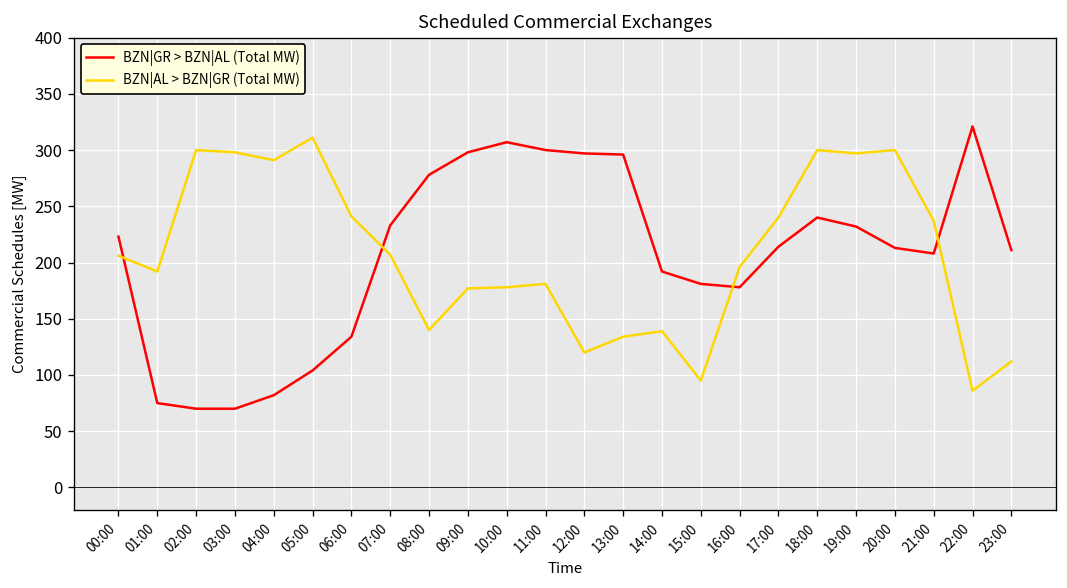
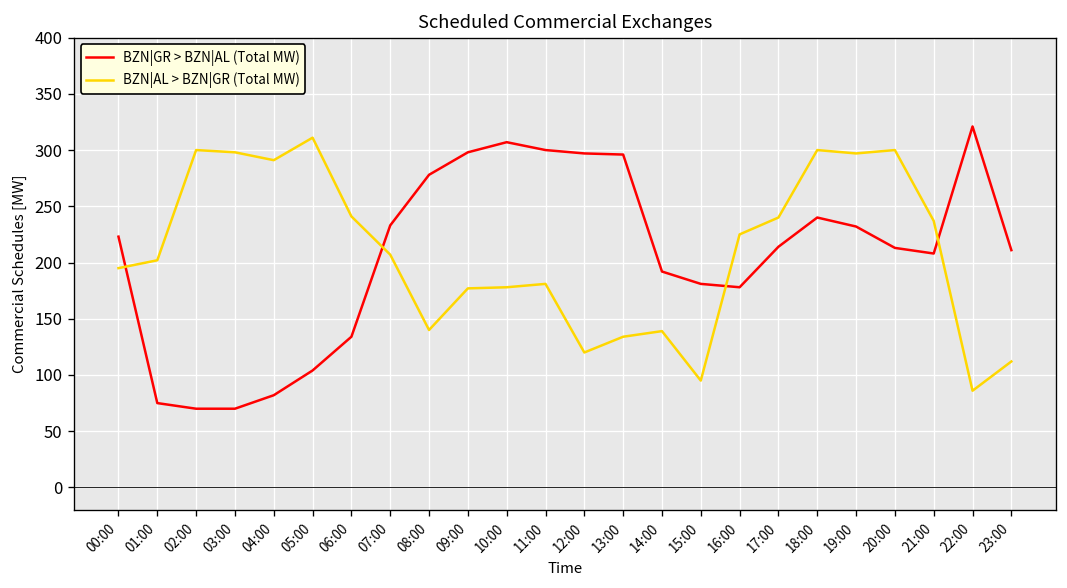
  {
    "BZN|GR > BZN|AL (Total MW)": {
      "00:00": 220,
      "01:00": 80,
      "02:00": 70,
      "03:00": 70,
      "04:00": 80,
      "05:00": 100,
      "06:00": 130,
      "07:00": 230,
      "08:00": 280,
      "09:00": 300,
      "10:00": 310,
      "11:00": 300,
      "12:00": 300,
      "13:00": 300,
      "14:00": 190,
      "15:00": 180,
      "16:00": 180,
      "17:00": 210,
      "18:00": 240,
      "19:00": 230,
      "20:00": 210,
      "21:00": 210,
      "22:00": 320,
      "23:00": 210
    },
    "BZN|AL > BZN|GR (Total MW)": {
-     "00:00": 210,
-     "01:00": 190,
+     "00:00": 200,
+     "01:00": 200,
      "02:00": 300,
      "03:00": 300,
      "04:00": 290,
      "05:00": 310,
      "06:00": 240,
      "07:00": 210,
      "08:00": 140,
      "09:00": 180,
      "10:00": 180,
      "11:00": 180,
      "12:00": 120,
      "13:00": 130,
      "14:00": 140,
      "15:00": 100,
-     "16:00": 200,
+     "16:00": 230,
      "17:00": 240,
      "18:00": 300,
      "19:00": 300,
      "20:00": 300,
      "21:00": 240,
      "22:00": 90,
      "23:00": 110
    }
  }
